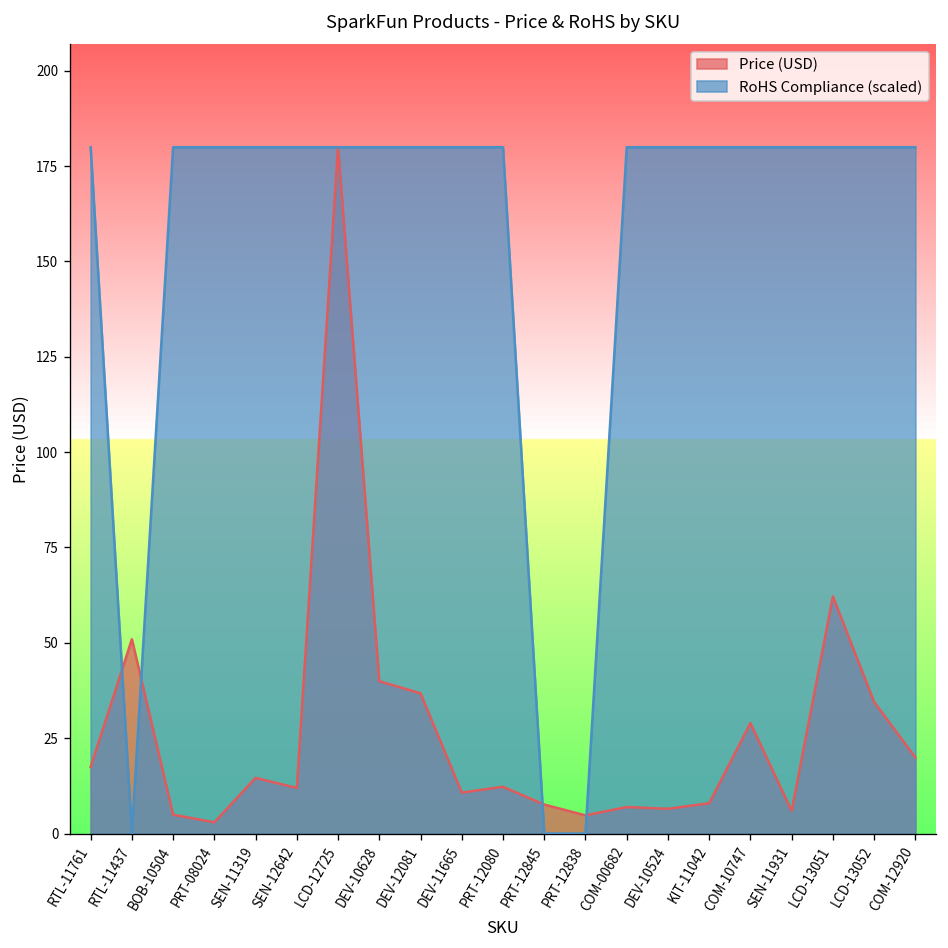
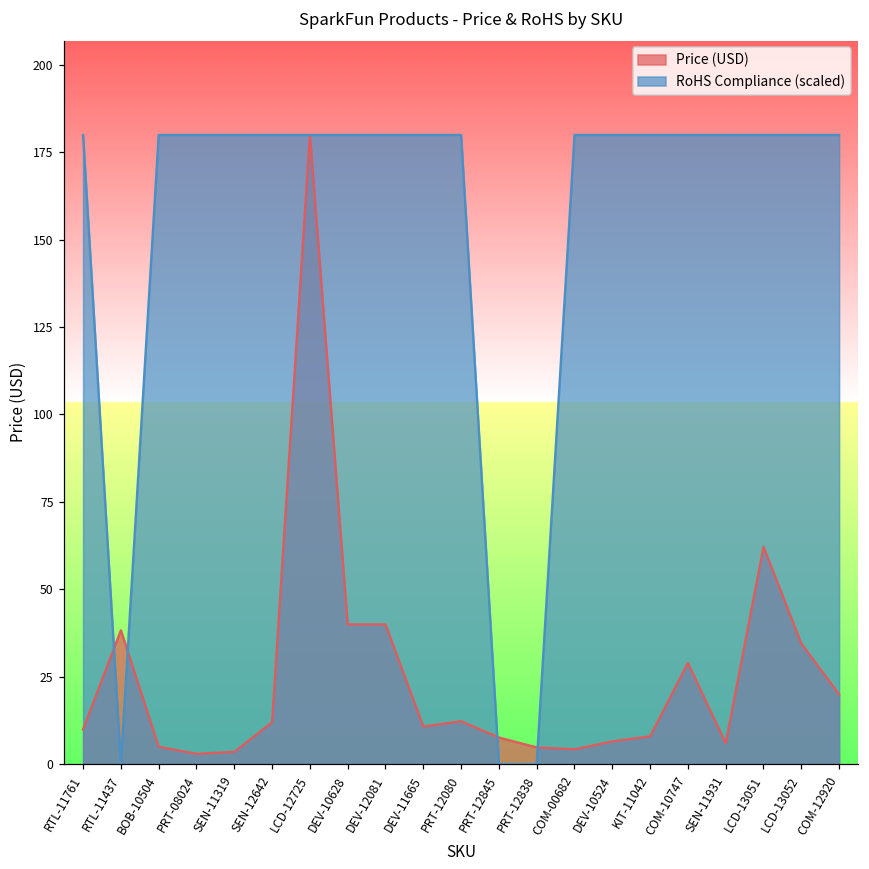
  {
    "Price (USD)": {
-     "RTL-11761": 17,
-     "RTL-11437": 51,
+     "RTL-11761": 10,
+     "RTL-11437": 38,
      "BOB-10504": 5,
      "PRT-08024": 3,
-     "SEN-11319": 15,
+     "SEN-11319": 4,
      "SEN-12642": 12,
      "DEV-10628": 40,
-     "DEV-12081": 37,
+     "DEV-12081": 40,
      "DEV-11665": 11,
      "PRT-12080": 12,
      "PRT-12845": 8,
      "PRT-12838": 5,
-     "COM-00682": 7,
+     "COM-00682": 4,
      "DEV-10524": 7,
      "KIT-11042": 8,
      "COM-10747": 29,
      "SEN-11931": 6,
      "LCD-13051": 62,
      "LCD-13052": 34,
      "COM-12920": 20
    },
    "RoHS Compliance (scaled)": {
      "RTL-11761": 180,
      "RTL-11437": 0,
      "BOB-10504": 180,
      "PRT-08024": 180,
      "SEN-11319": 180,
      "SEN-12642": 180,
      "DEV-10628": 180,
      "DEV-12081": 180,
      "DEV-11665": 180,
      "PRT-12080": 180,
      "PRT-12845": 0,
      "PRT-12838": 0,
      "COM-00682": 180,
      "DEV-10524": 180,
      "KIT-11042": 180,
      "COM-10747": 180,
      "SEN-11931": 180,
      "LCD-13051": 180,
      "LCD-13052": 180,
      "COM-12920": 180
    }
  }
